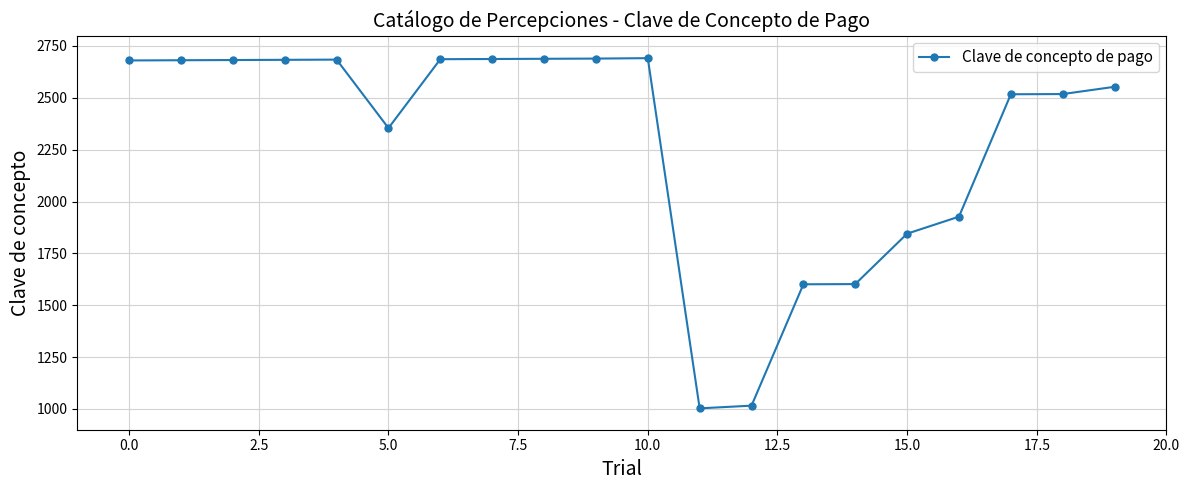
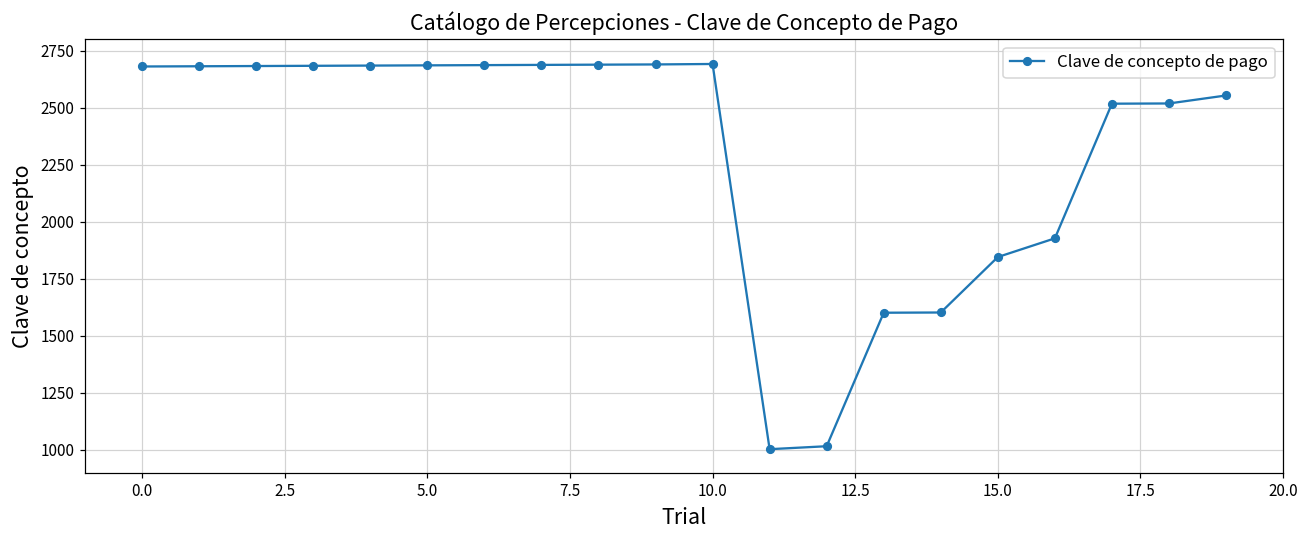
  {
    "0.0": 2680,
-   "5.0": 2350,
+   "5.0": 2690,
    "10.0": 2690,
    "15.0": 1850
  }
